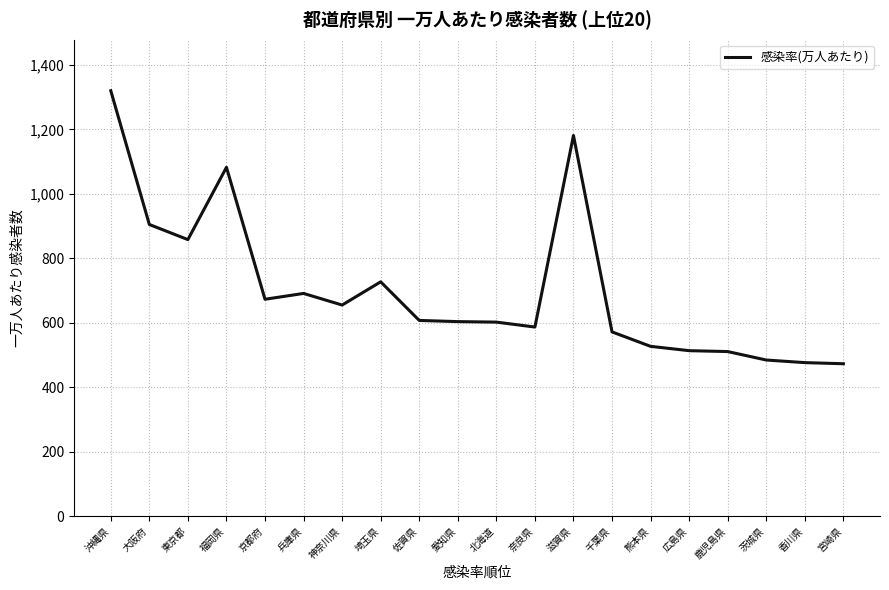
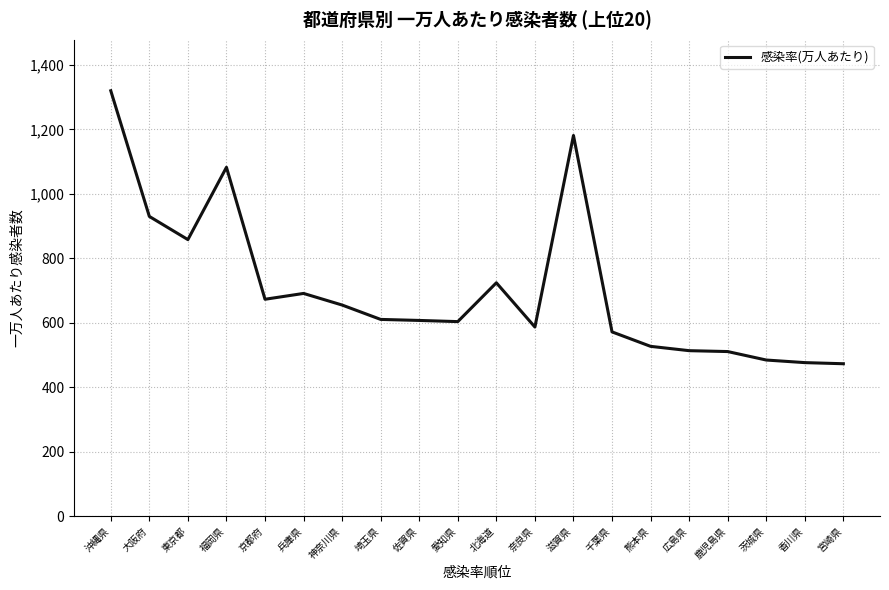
  {
    "沖縄県": "1,320",
-   "大阪府": "910",
+   "大阪府": "930",
    "東京都": "860",
    "福岡県": "1,080",
    "京都府": "670",
    "兵庫県": "690",
    "神奈川県": "660",
-   "埼玉県": "730",
+   "埼玉県": "610",
    "佐賀県": "610",
    "愛知県": "600",
-   "北海道": "600",
+   "北海道": "720",
    "奈良県": "590",
    "滋賀県": "1,180",
    "千葉県": "570",
    "熊本県": "530",
    "広島県": "510",
    "鹿児島県": "510",
    "茨城県": "480",
    "香川県": "480",
    "宮崎県": "470"
  }
